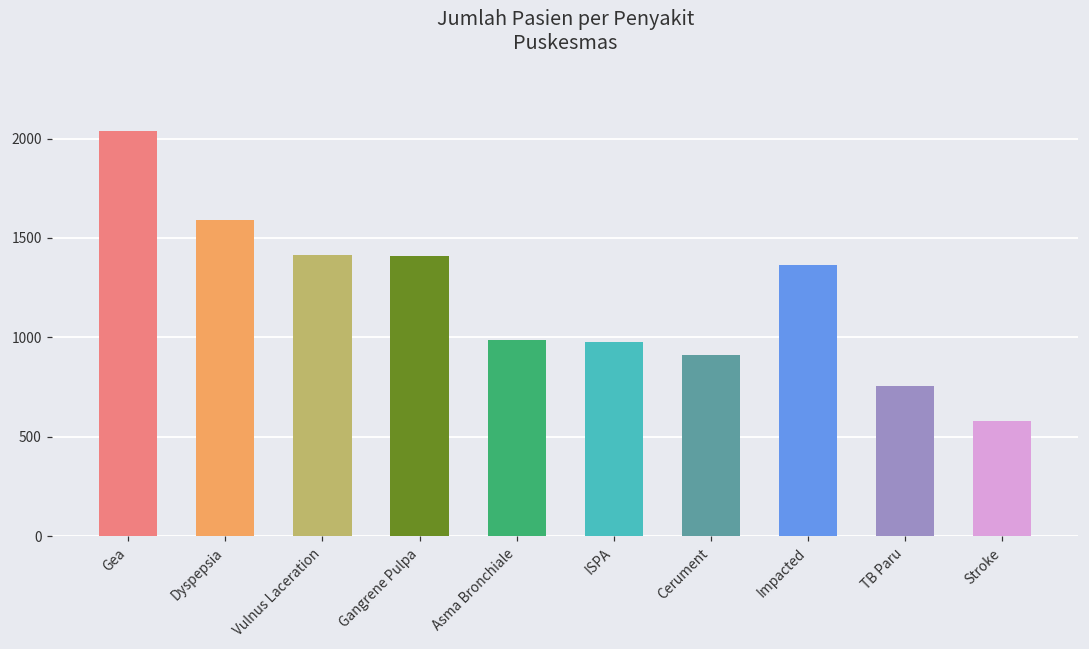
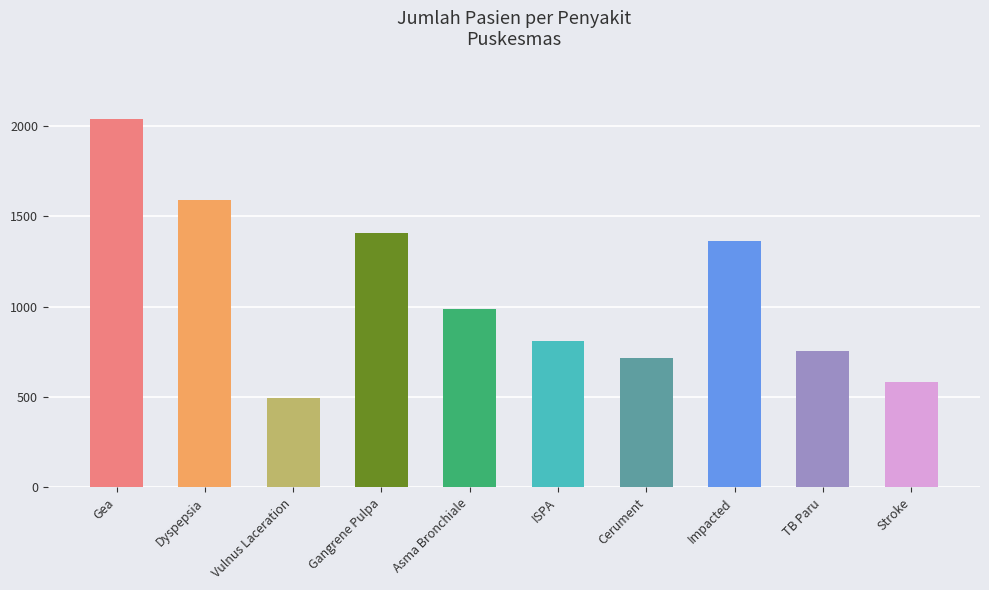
  {
    "Gea": 2040,
    "Dyspepsia": 1590,
-   "Vulnus Laceration": 1420,
+   "Vulnus Laceration": 490,
    "Gangrene Pulpa": 1410,
    "Asma Bronchiale": 990,
-   "ISPA": 980,
-   "Cerument": 910,
+   "ISPA": 810,
+   "Cerument": 720,
    "Impacted": 1370,
    "TB Paru": 760,
    "Stroke": 580
  }
